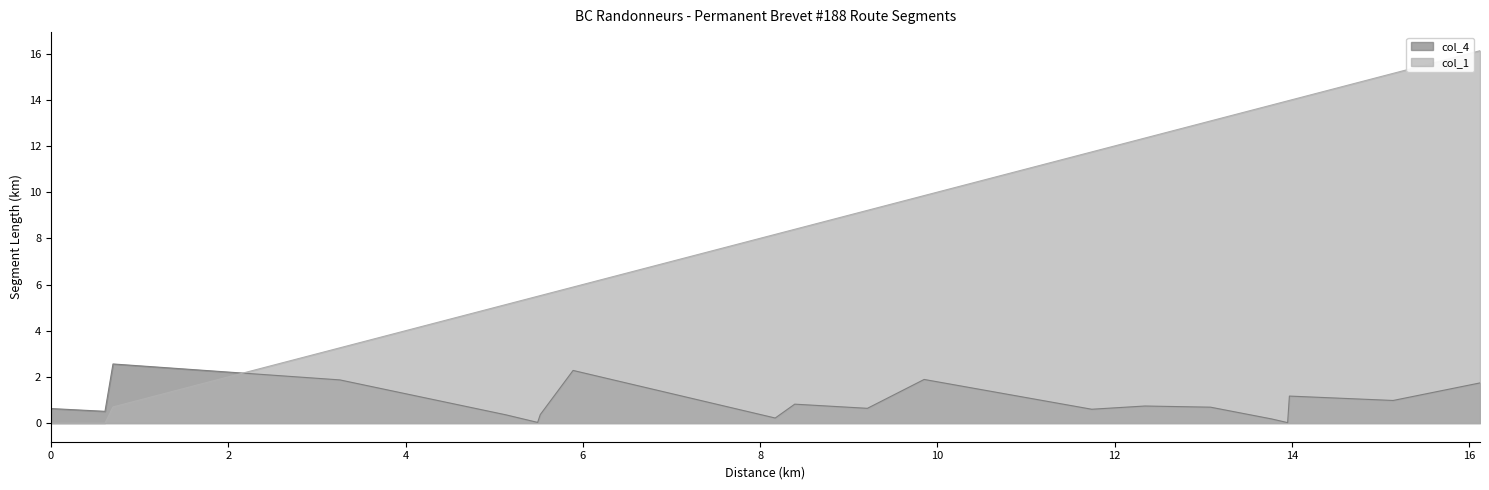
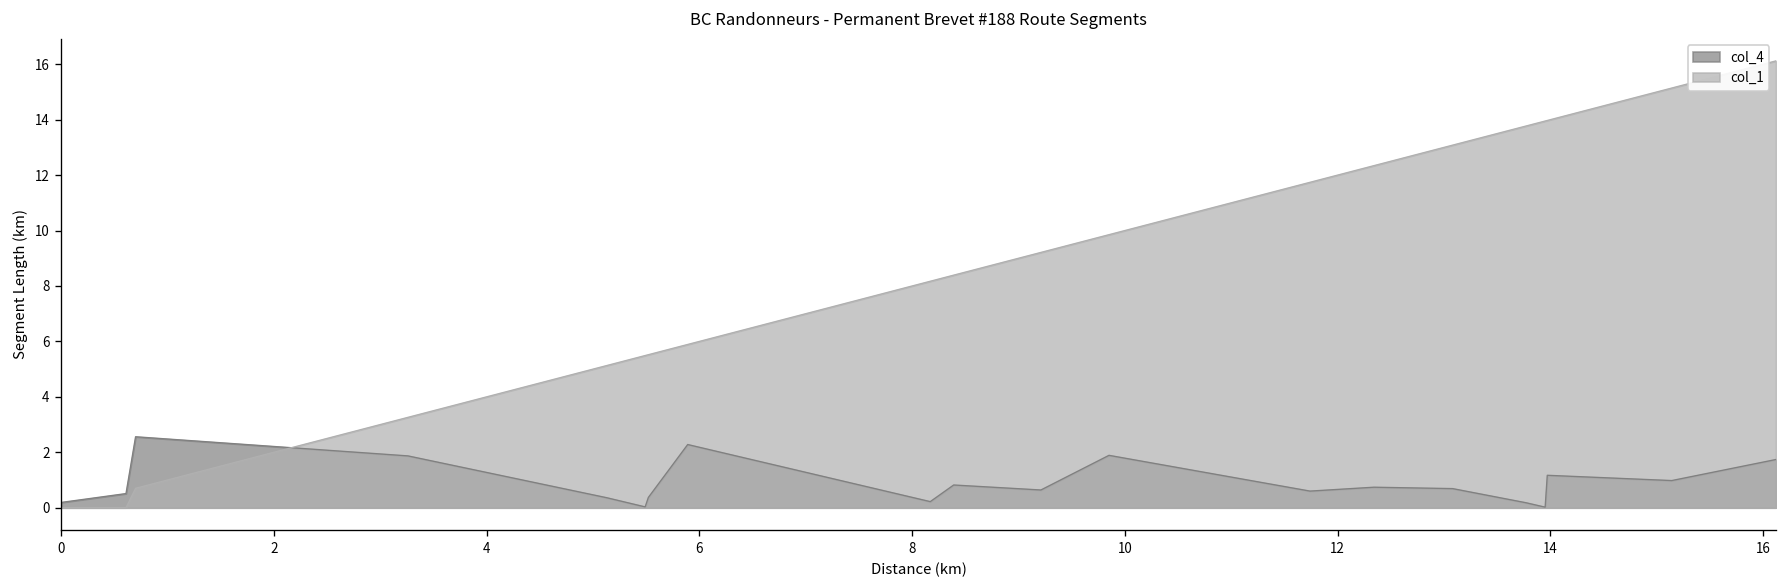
  {
    "col_4": {
-     "0": 0.6
+     "0": 0.2
    },
    "col_1": {
      "0": 0.0
    }
  }
